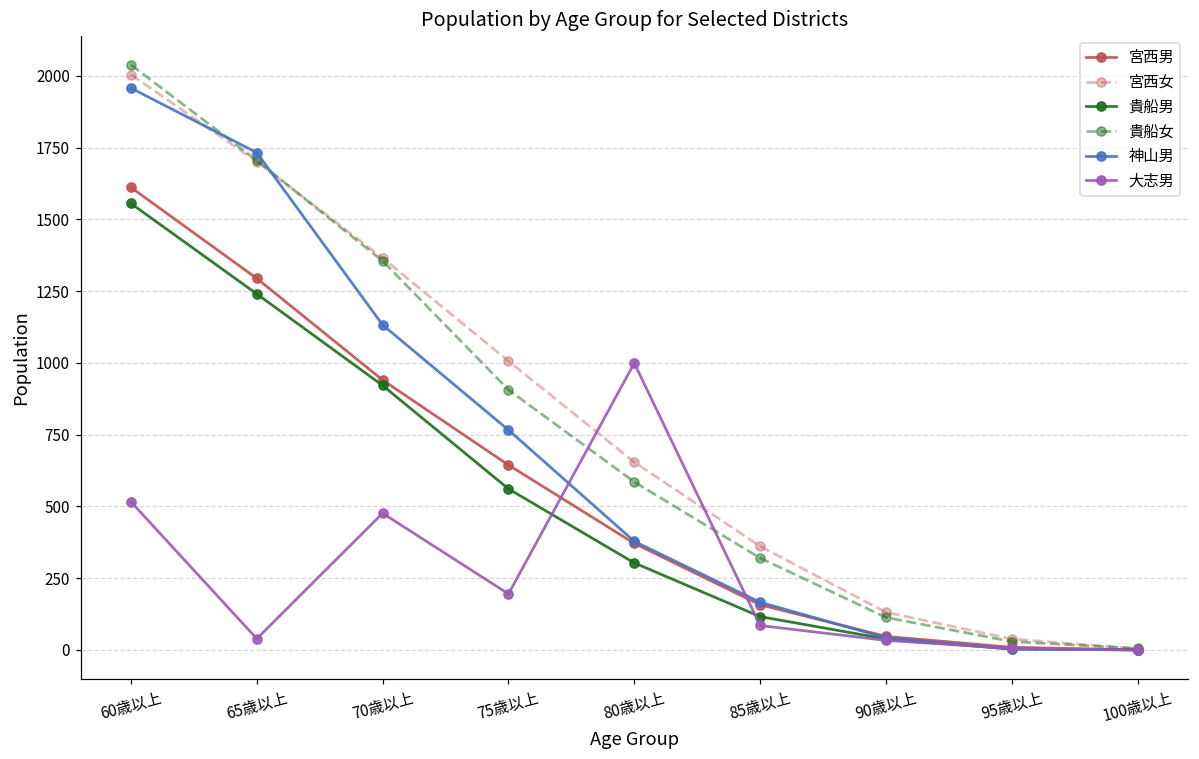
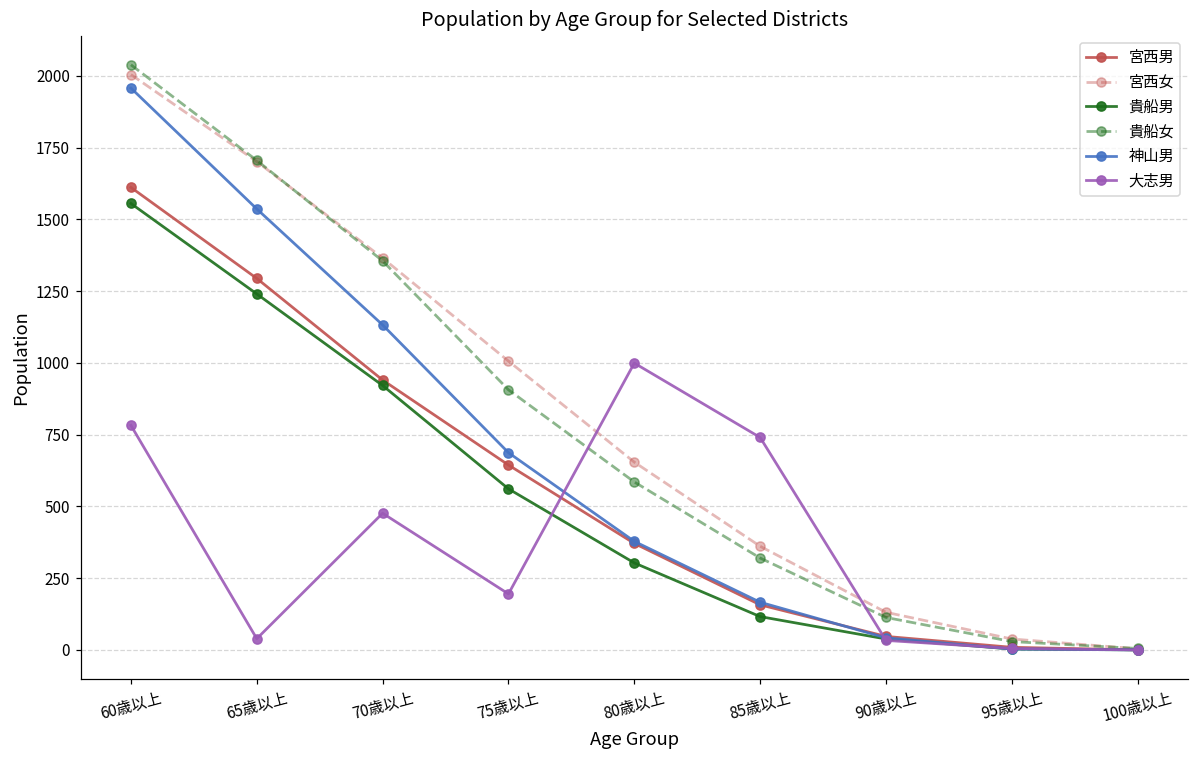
  {
    "神山男": {
      "60歳以上": 1960,
-     "65歳以上": 1730,
+     "65歳以上": 1540,
      "70歳以上": 1130,
-     "75歳以上": 770
+     "75歳以上": 690
    },
    "大志男": {
-     "60歳以上": 520,
+     "60歳以上": 780,
      "65歳以上": 40,
      "70歳以上": 480,
      "75歳以上": 200,
      "80歳以上": 1000,
-     "85歳以上": 90
+     "85歳以上": 740
    }
  }
